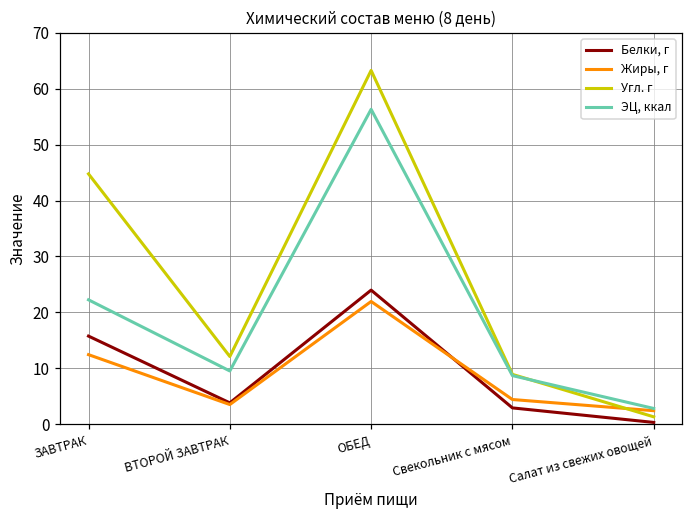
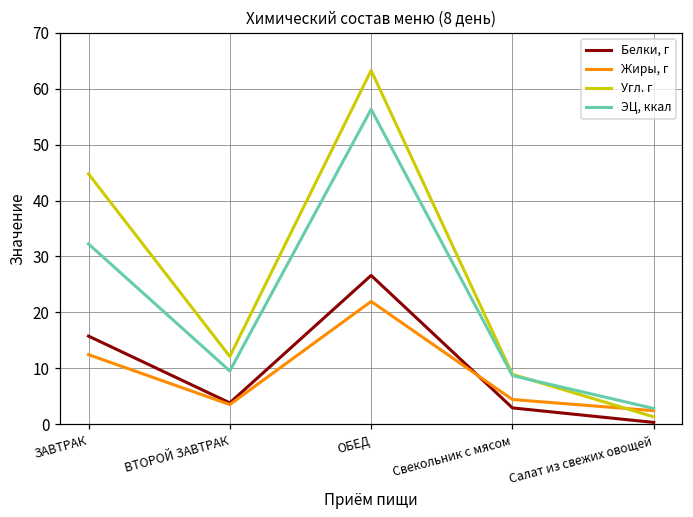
  {
    "Белки, г": {
      "ЗАВТРАК": 16,
-     "ОБЕД": 24,
+     "ОБЕД": 27,
      "Свекольник с мясом": 3,
      "Салат из свежих овощей": 0
    },
    "Жиры, г": {
      "ЗАВТРАК": 12,
      "ОБЕД": 22,
      "Свекольник с мясом": 4
    },
    "Угл. г": {
      "ЗАВТРАК": 45,
      "ВТОРОЙ ЗАВТРАК": 12,
      "ОБЕД": 63,
      "Салат из свежих овощей": 1
    },
    "ЭЦ, ккал": {
-     "ЗАВТРАК": 22,
+     "ЗАВТРАК": 32,
      "ВТОРОЙ ЗАВТРАК": 10,
      "ОБЕД": 56
    }
  }
